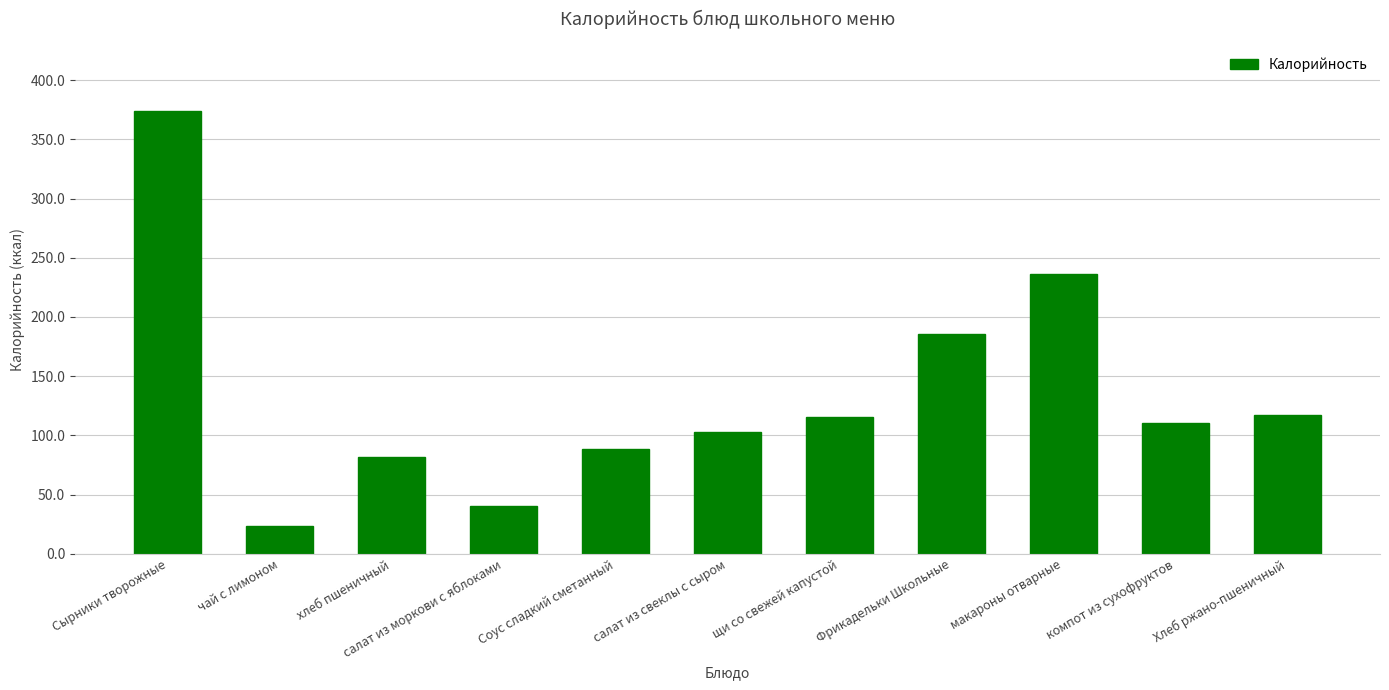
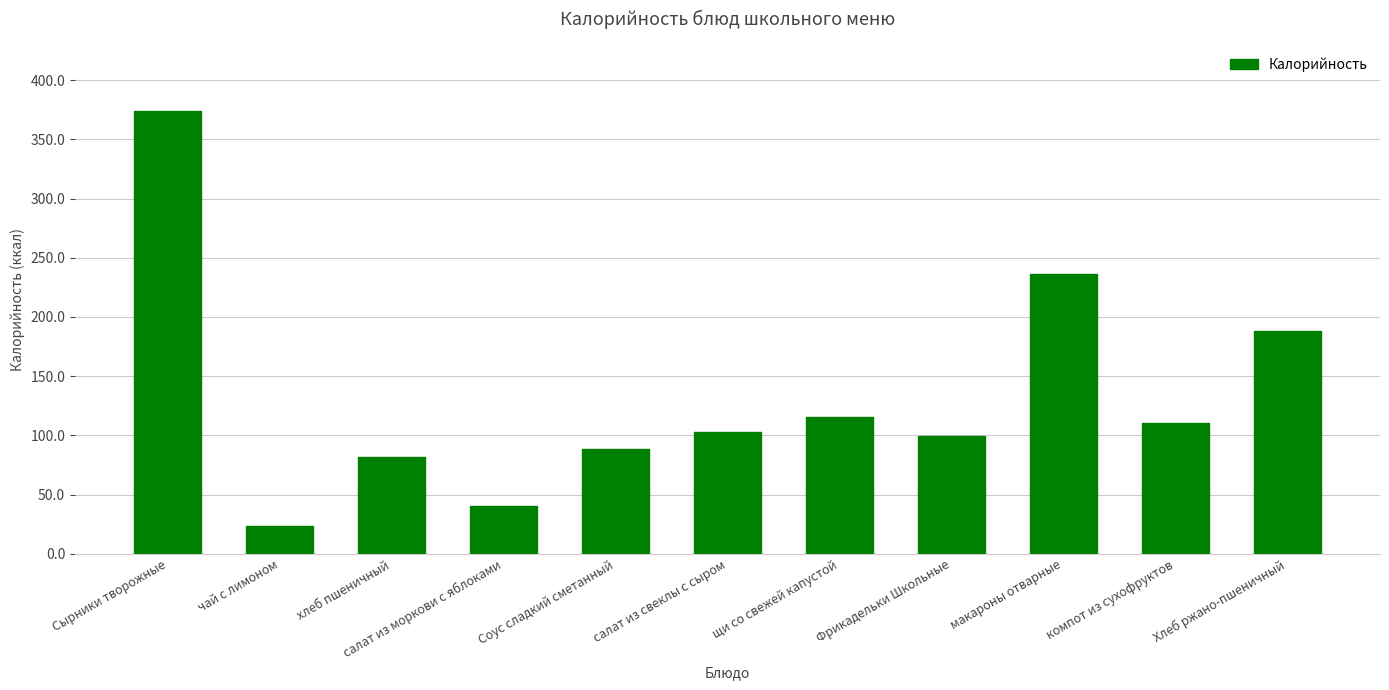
  {
    "Сырники творожные": 374,
    "чай с лимоном": 24,
    "хлеб пшеничный": 82,
    "салат из моркови с яблоками": 41,
    "Соус сладкий сметанный": 88,
    "салат из свеклы с сыром": 103,
    "щи со свежей капустой": 116,
-   "Фрикадельки Школьные": 185,
+   "Фрикадельки Школьные": 100,
    "макароны отварные": 236,
    "компот из сухофруктов": 110,
-   "Хлеб ржано-пшеничный": 117
+   "Хлеб ржано-пшеничный": 189
  }
